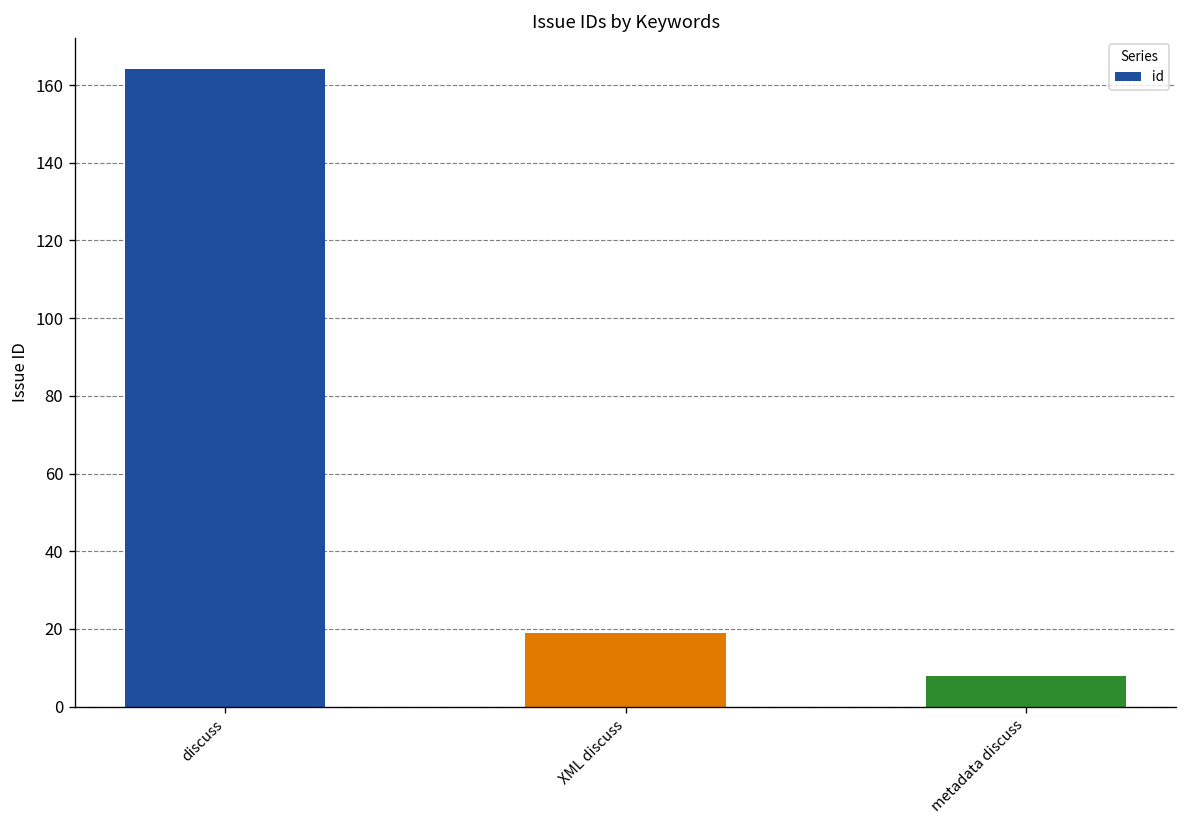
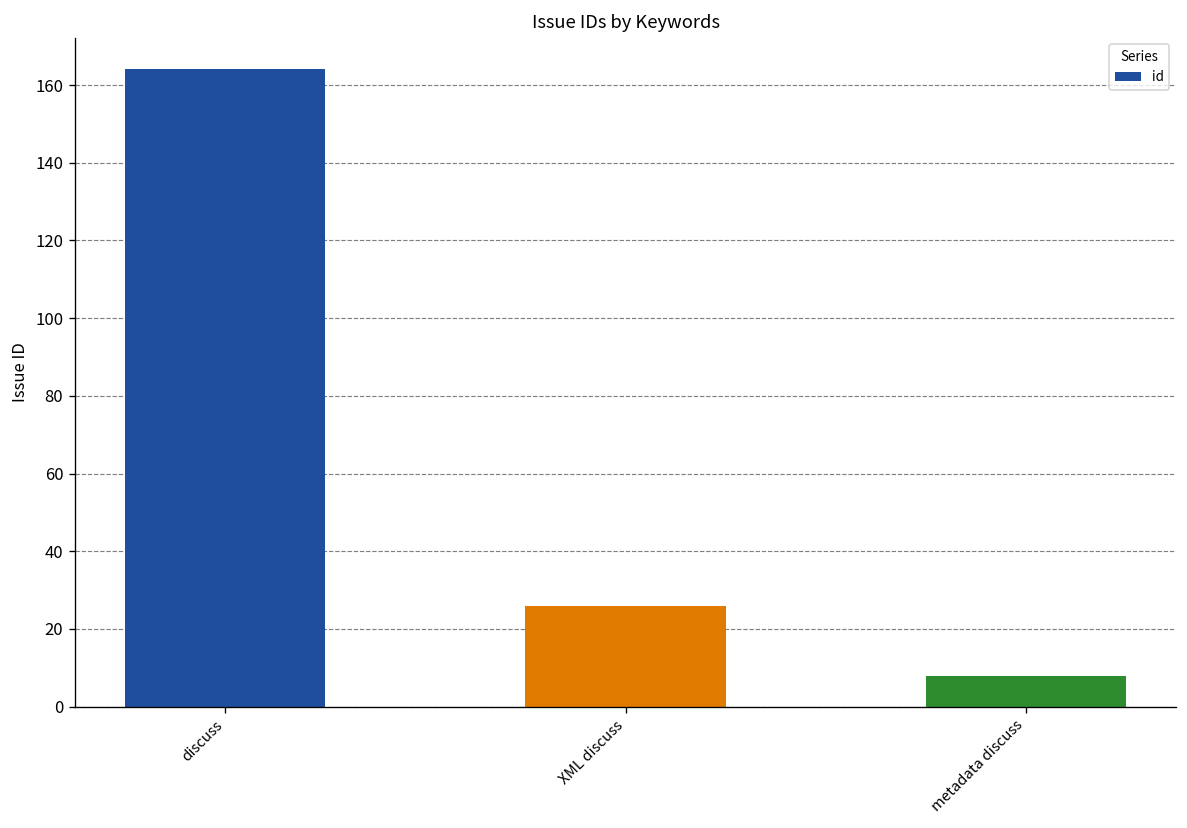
  {
    "discuss": 164,
-   "XML discuss": 19,
+   "XML discuss": 26,
    "metadata discuss": 8
  }
